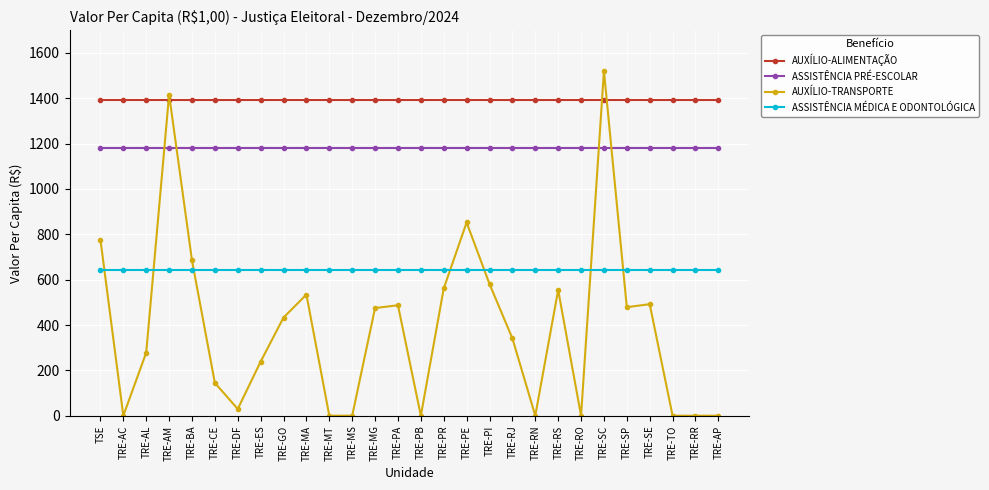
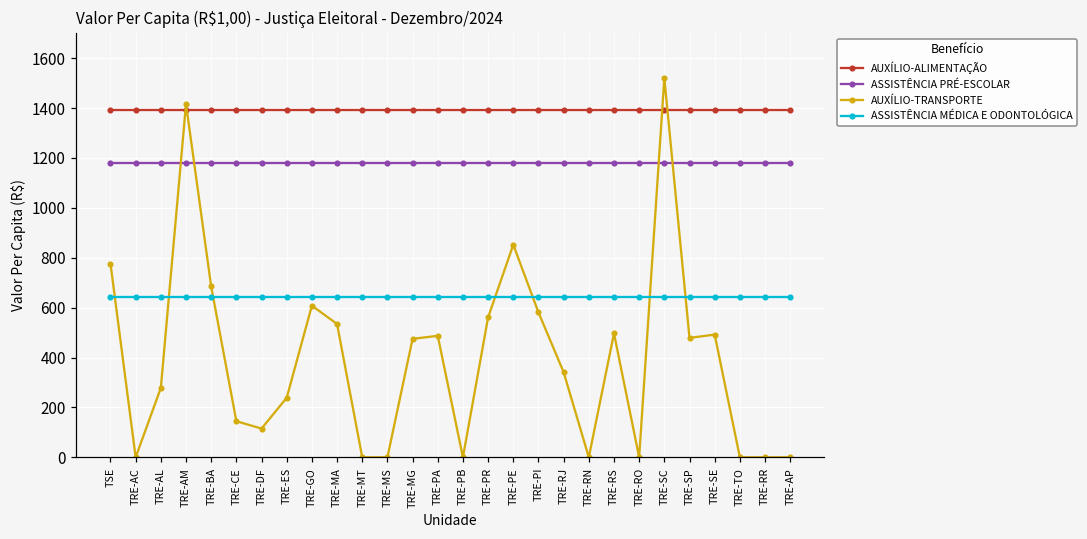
  {
    "AUXÍLIO-ALIMENTAÇÃO": {
      "TSE": 1390,
      "TRE-AC": 1390,
      "TRE-AL": 1390,
      "TRE-AM": 1390,
      "TRE-BA": 1390,
      "TRE-CE": 1390,
      "TRE-DF": 1390,
      "TRE-ES": 1390,
      "TRE-GO": 1390,
      "TRE-MA": 1390,
      "TRE-MT": 1390,
      "TRE-MS": 1390,
      "TRE-MG": 1390,
      "TRE-PA": 1390,
      "TRE-PB": 1390,
      "TRE-PR": 1390,
      "TRE-PE": 1390,
      "TRE-PI": 1390,
      "TRE-RJ": 1390,
      "TRE-RN": 1390,
      "TRE-RS": 1390,
      "TRE-RO": 1390,
      "TRE-SC": 1390,
      "TRE-SP": 1390,
      "TRE-SE": 1390,
      "TRE-TO": 1390,
      "TRE-RR": 1390,
      "TRE-AP": 1390
    },
    "ASSISTÊNCIA PRÉ-ESCOLAR": {
      "TSE": 1180,
      "TRE-AC": 1180,
      "TRE-AL": 1180,
      "TRE-AM": 1180,
      "TRE-BA": 1180,
      "TRE-CE": 1180,
      "TRE-DF": 1180,
      "TRE-ES": 1180,
      "TRE-GO": 1180,
      "TRE-MA": 1180,
      "TRE-MT": 1180,
      "TRE-MS": 1180,
      "TRE-MG": 1180,
      "TRE-PA": 1180,
      "TRE-PB": 1180,
      "TRE-PR": 1180,
      "TRE-PE": 1180,
      "TRE-PI": 1180,
      "TRE-RJ": 1180,
      "TRE-RN": 1180,
      "TRE-RS": 1180,
      "TRE-RO": 1180,
      "TRE-SC": 1180,
      "TRE-SP": 1180,
      "TRE-SE": 1180,
      "TRE-TO": 1180,
      "TRE-RR": 1180,
      "TRE-AP": 1180
    },
    "AUXÍLIO-TRANSPORTE": {
      "TSE": 780,
      "TRE-AC": 0,
      "TRE-AL": 280,
      "TRE-AM": 1420,
      "TRE-BA": 680,
      "TRE-CE": 140,
-     "TRE-DF": 30,
+     "TRE-DF": 120,
      "TRE-ES": 240,
-     "TRE-GO": 430,
+     "TRE-GO": 610,
      "TRE-MA": 530,
      "TRE-MT": 0,
      "TRE-MS": 0,
      "TRE-MG": 470,
      "TRE-PA": 490,
      "TRE-PB": 0,
      "TRE-PR": 560,
      "TRE-PE": 850,
      "TRE-PI": 580,
      "TRE-RJ": 340,
      "TRE-RN": 0,
-     "TRE-RS": 550,
+     "TRE-RS": 500,
      "TRE-RO": 0,
      "TRE-SC": 1520,
      "TRE-SP": 480,
      "TRE-SE": 490,
      "TRE-TO": 0,
      "TRE-RR": 0,
      "TRE-AP": 0
    },
    "ASSISTÊNCIA MÉDICA E ODONTOLÓGICA": {
      "TSE": 640,
      "TRE-AC": 640,
      "TRE-AL": 640,
      "TRE-AM": 640,
      "TRE-BA": 640,
      "TRE-CE": 640,
      "TRE-DF": 640,
      "TRE-ES": 640,
      "TRE-GO": 640,
      "TRE-MA": 640,
      "TRE-MT": 640,
      "TRE-MS": 640,
      "TRE-MG": 640,
      "TRE-PA": 640,
      "TRE-PB": 640,
      "TRE-PR": 640,
      "TRE-PE": 640,
      "TRE-PI": 640,
      "TRE-RJ": 640,
      "TRE-RN": 640,
      "TRE-RS": 640,
      "TRE-RO": 640,
      "TRE-SC": 640,
      "TRE-SP": 640,
      "TRE-SE": 640,
      "TRE-TO": 640,
      "TRE-RR": 640,
      "TRE-AP": 640
    }
  }
